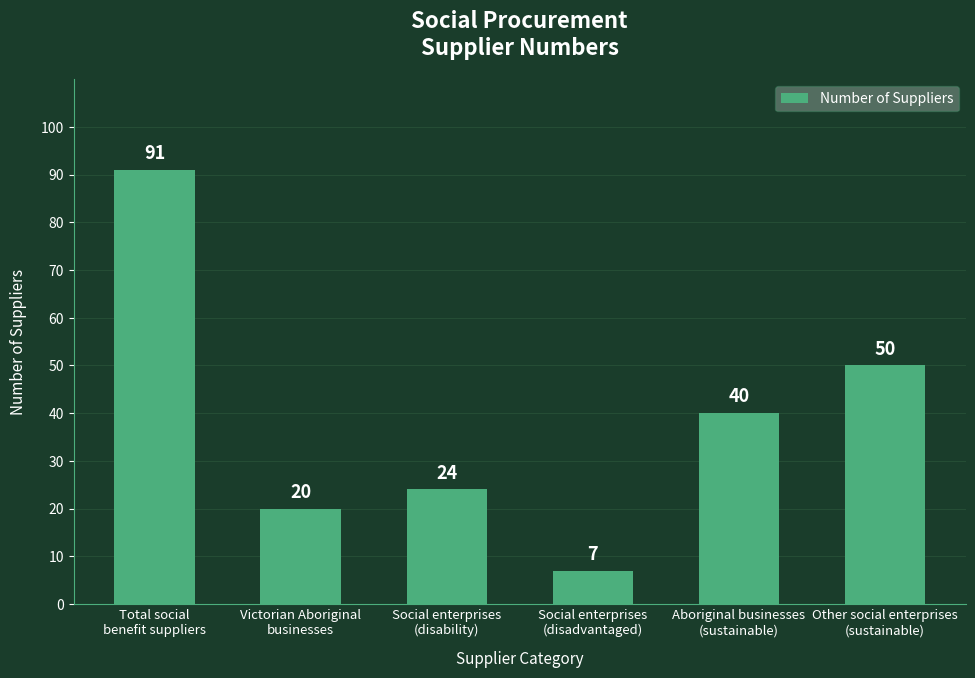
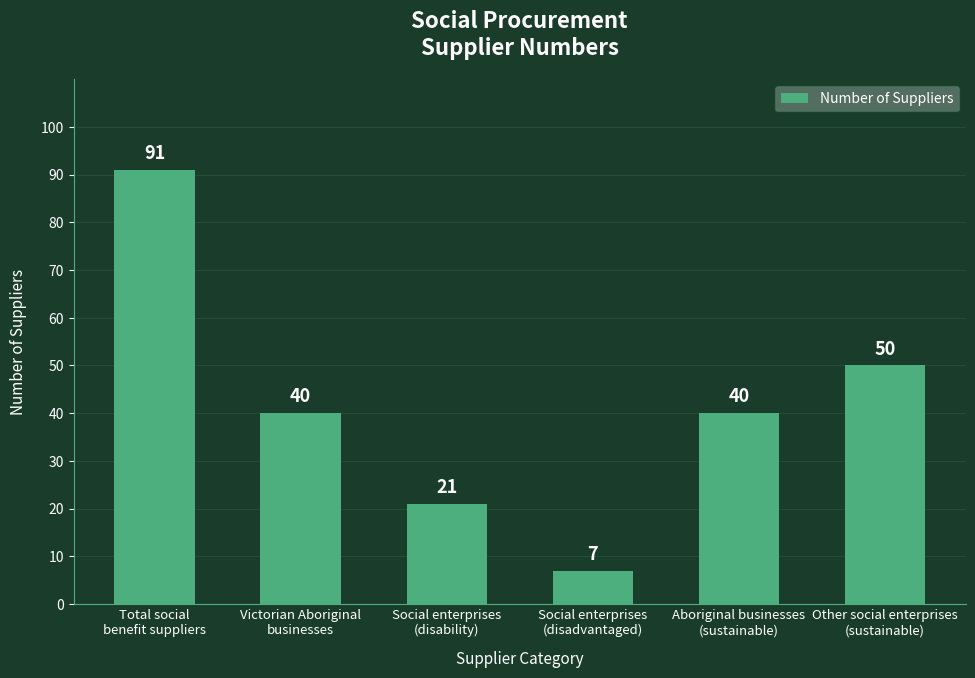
  {
    "Total social benefit suppliers": 91,
-   "Victorian Aboriginal businesses": 20,
-   "Social enterprises (disability)": 24,
+   "Victorian Aboriginal businesses": 40,
+   "Social enterprises (disability)": 21,
    "Social enterprises (disadvantaged)": 7,
    "Aboriginal businesses (sustainable)": 40,
    "Other social enterprises (sustainable)": 50
  }
